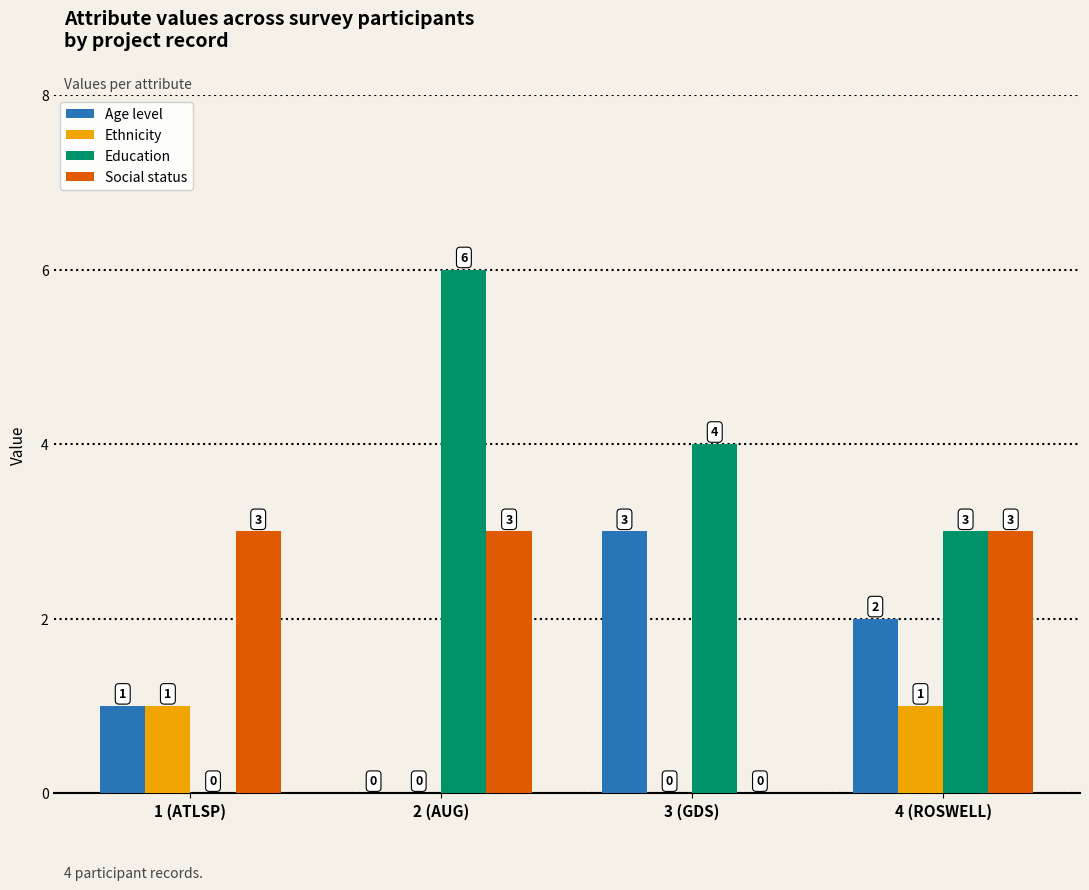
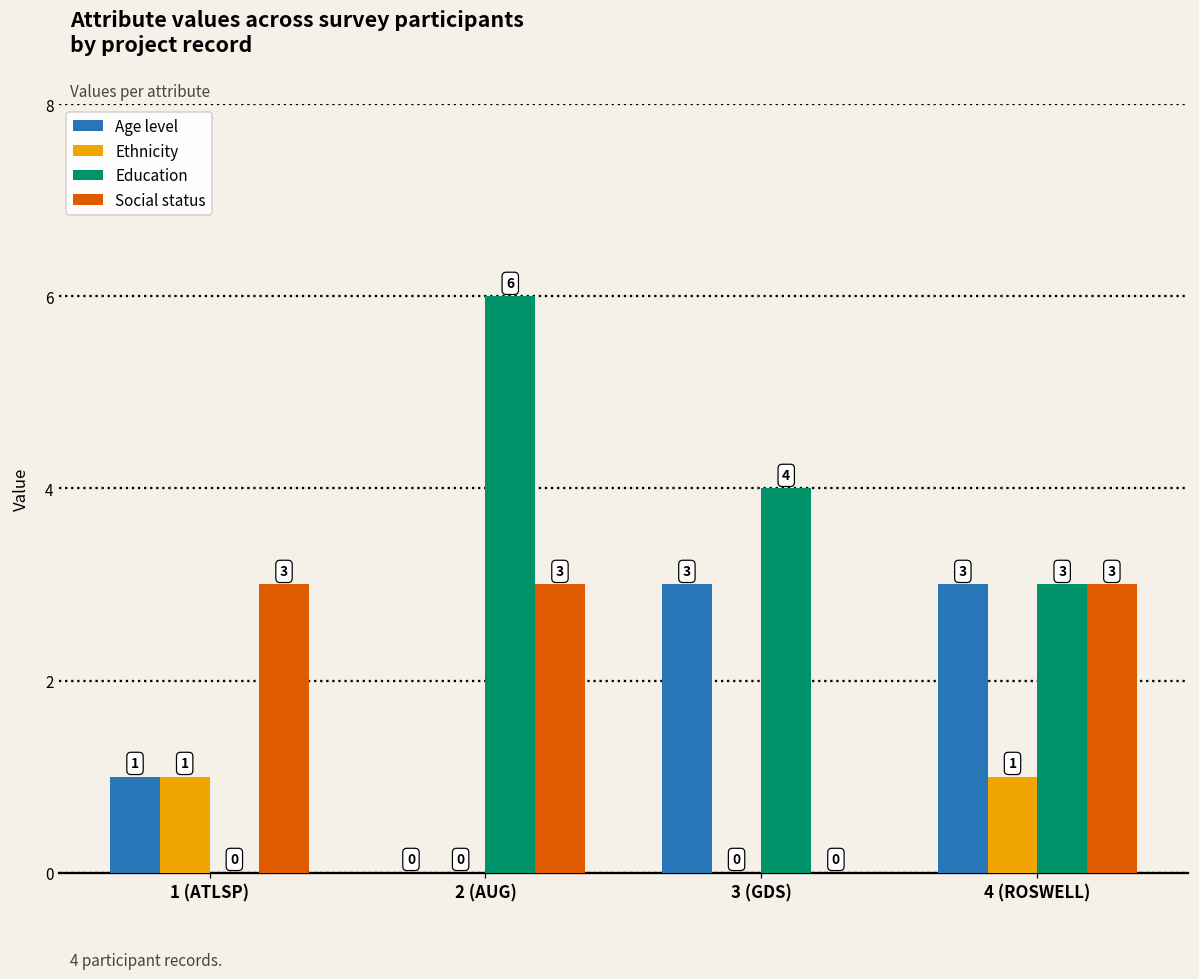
  {
    "Age level": {
-     "4 (ROSWELL)": 2
+     "4 (ROSWELL)": 3
    }
  }
